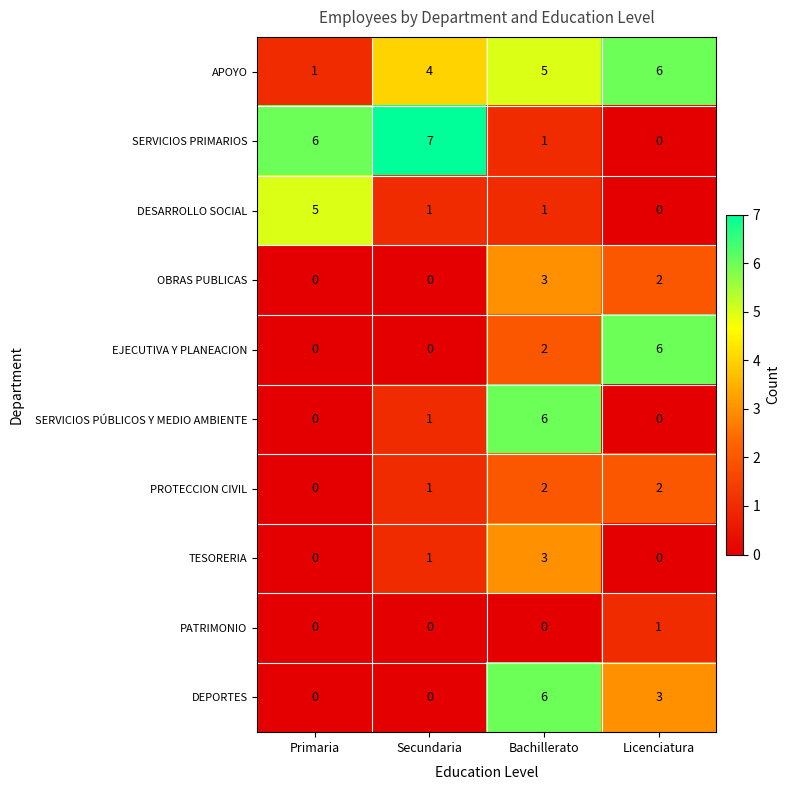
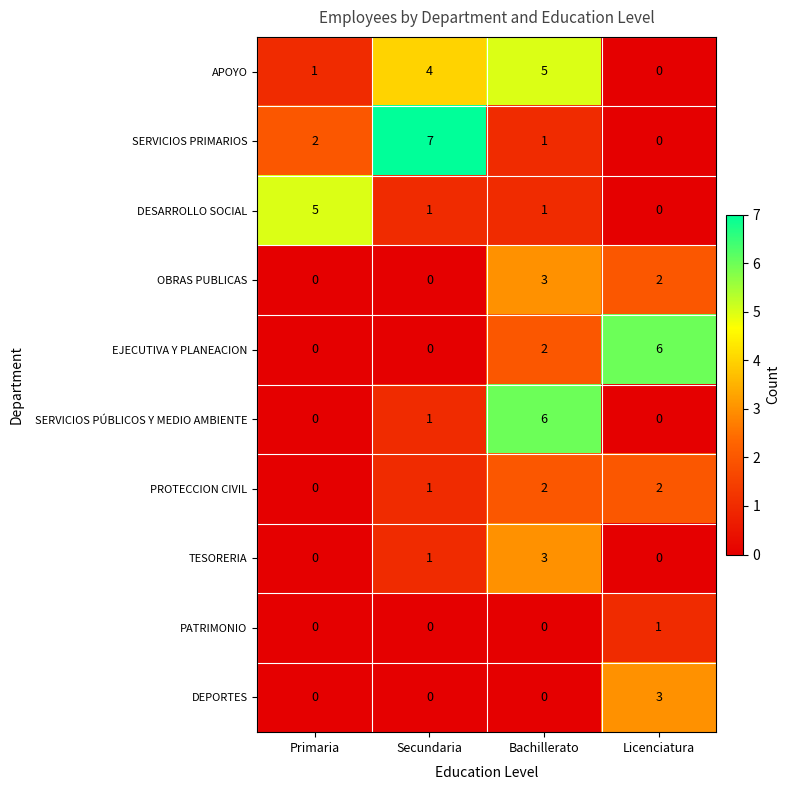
  {
    "APOYO": {
      "Primaria": 1,
      "Secundaria": 4,
      "Bachillerato": 5,
-     "Licenciatura": 6
+     "Licenciatura": 0
    },
    "SERVICIOS PRIMARIOS": {
-     "Primaria": 6,
+     "Primaria": 2,
      "Secundaria": 7,
      "Bachillerato": 1,
      "Licenciatura": 0
    },
    "DESARROLLO SOCIAL": {
      "Primaria": 5,
      "Secundaria": 1,
      "Bachillerato": 1,
      "Licenciatura": 0
    },
    "OBRAS PUBLICAS": {
      "Primaria": 0,
      "Secundaria": 0,
      "Bachillerato": 3,
      "Licenciatura": 2
    },
    "EJECUTIVA Y PLANEACION": {
      "Primaria": 0,
      "Secundaria": 0,
      "Bachillerato": 2,
      "Licenciatura": 6
    },
    "SERVICIOS PÚBLICOS Y MEDIO AMBIENTE": {
      "Primaria": 0,
      "Secundaria": 1,
      "Bachillerato": 6,
      "Licenciatura": 0
    },
    "PROTECCION CIVIL": {
      "Primaria": 0,
      "Secundaria": 1,
      "Bachillerato": 2,
      "Licenciatura": 2
    },
    "TESORERIA": {
      "Primaria": 0,
      "Secundaria": 1,
      "Bachillerato": 3,
      "Licenciatura": 0
    },
    "PATRIMONIO": {
      "Primaria": 0,
      "Secundaria": 0,
      "Bachillerato": 0,
      "Licenciatura": 1
    },
    "DEPORTES": {
      "Primaria": 0,
      "Secundaria": 0,
-     "Bachillerato": 6,
+     "Bachillerato": 0,
      "Licenciatura": 3
    }
  }
